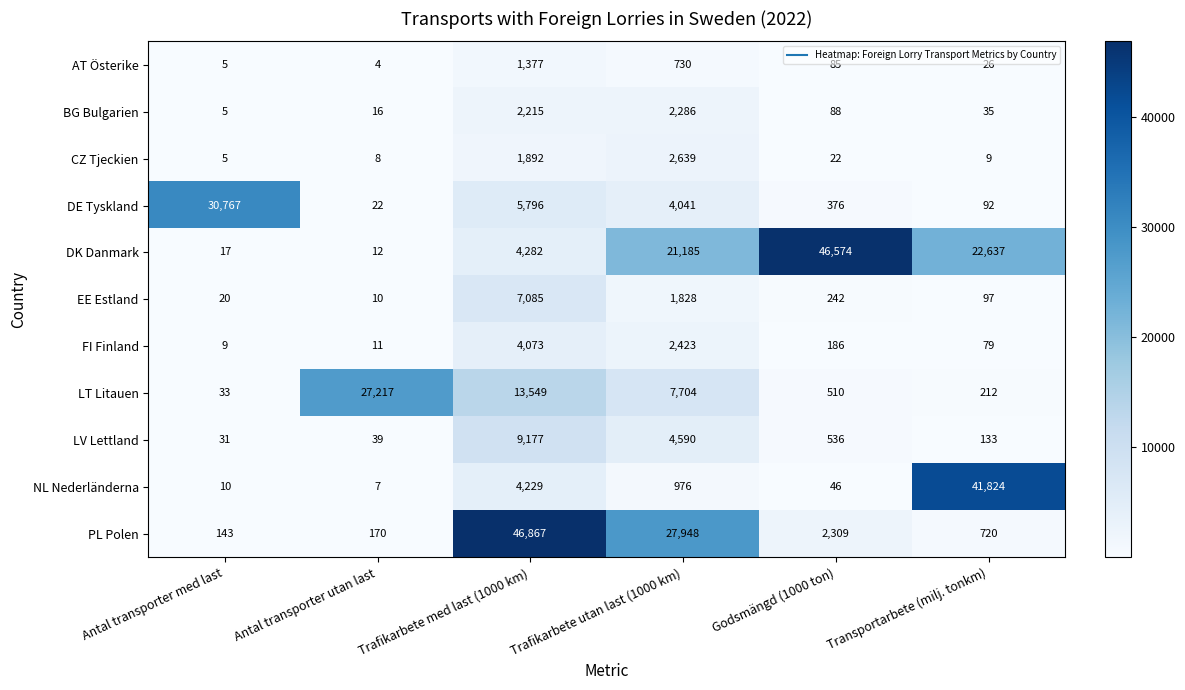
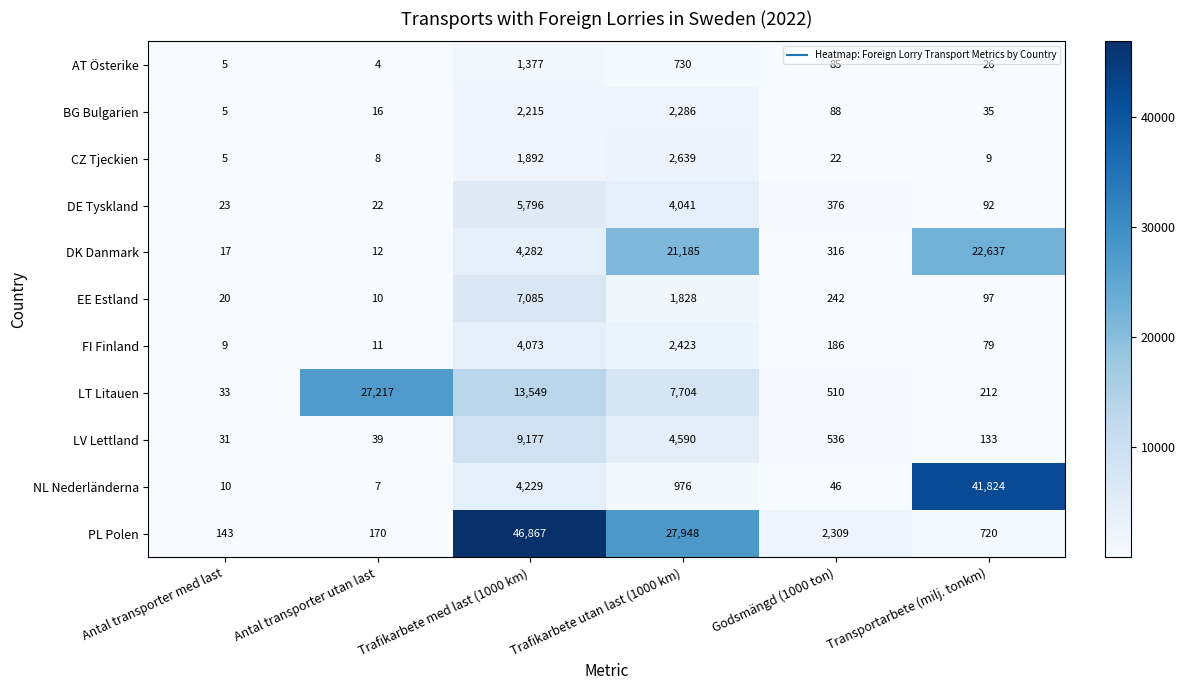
  {
    "AT Österike": {
      "Antal transporter med last": "5",
      "Antal transporter utan last": "4",
      "Trafikarbete med last (1000 km)": "1,377",
      "Trafikarbete utan last (1000 km)": "730"
    },
    "BG Bulgarien": {
      "Antal transporter med last": "5",
      "Antal transporter utan last": "16",
      "Trafikarbete med last (1000 km)": "2,215",
      "Trafikarbete utan last (1000 km)": "2,286",
      "Godsmängd (1000 ton)": "88",
      "Transportarbete (milj. tonkm)": "35"
    },
    "CZ Tjeckien": {
      "Antal transporter med last": "5",
      "Antal transporter utan last": "8",
      "Trafikarbete med last (1000 km)": "1,892",
      "Trafikarbete utan last (1000 km)": "2,639",
      "Godsmängd (1000 ton)": "22",
      "Transportarbete (milj. tonkm)": "9"
    },
    "DE Tyskland": {
-     "Antal transporter med last": "30,767",
+     "Antal transporter med last": "23",
      "Antal transporter utan last": "22",
      "Trafikarbete med last (1000 km)": "5,796",
      "Trafikarbete utan last (1000 km)": "4,041",
      "Godsmängd (1000 ton)": "376",
      "Transportarbete (milj. tonkm)": "92"
    },
    "DK Danmark": {
      "Antal transporter med last": "17",
      "Antal transporter utan last": "12",
      "Trafikarbete med last (1000 km)": "4,282",
      "Trafikarbete utan last (1000 km)": "21,185",
-     "Godsmängd (1000 ton)": "46,574",
+     "Godsmängd (1000 ton)": "316",
      "Transportarbete (milj. tonkm)": "22,637"
    },
    "EE Estland": {
      "Antal transporter med last": "20",
      "Antal transporter utan last": "10",
      "Trafikarbete med last (1000 km)": "7,085",
      "Trafikarbete utan last (1000 km)": "1,828",
      "Godsmängd (1000 ton)": "242",
      "Transportarbete (milj. tonkm)": "97"
    },
    "FI Finland": {
      "Antal transporter med last": "9",
      "Antal transporter utan last": "11",
      "Trafikarbete med last (1000 km)": "4,073",
      "Trafikarbete utan last (1000 km)": "2,423",
      "Godsmängd (1000 ton)": "186",
      "Transportarbete (milj. tonkm)": "79"
    },
    "LT Litauen": {
      "Antal transporter med last": "33",
      "Antal transporter utan last": "27,217",
      "Trafikarbete med last (1000 km)": "13,549",
      "Trafikarbete utan last (1000 km)": "7,704",
      "Godsmängd (1000 ton)": "510",
      "Transportarbete (milj. tonkm)": "212"
    },
    "LV Lettland": {
      "Antal transporter med last": "31",
      "Antal transporter utan last": "39",
      "Trafikarbete med last (1000 km)": "9,177",
      "Trafikarbete utan last (1000 km)": "4,590",
      "Godsmängd (1000 ton)": "536",
      "Transportarbete (milj. tonkm)": "133"
    },
    "NL Nederländerna": {
      "Antal transporter med last": "10",
      "Antal transporter utan last": "7",
      "Trafikarbete med last (1000 km)": "4,229",
      "Trafikarbete utan last (1000 km)": "976",
      "Godsmängd (1000 ton)": "46",
      "Transportarbete (milj. tonkm)": "41,824"
    },
    "PL Polen": {
      "Antal transporter med last": "143",
      "Antal transporter utan last": "170",
      "Trafikarbete med last (1000 km)": "46,867",
      "Trafikarbete utan last (1000 km)": "27,948",
      "Godsmängd (1000 ton)": "2,309",
      "Transportarbete (milj. tonkm)": "720"
    }
  }
